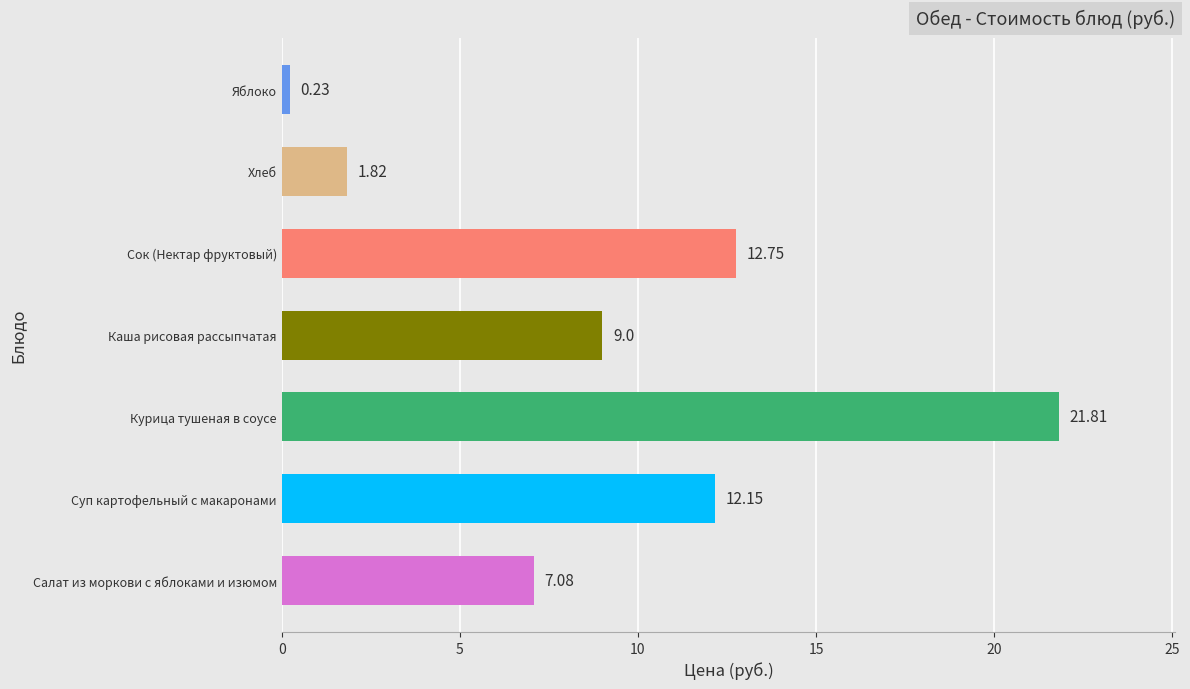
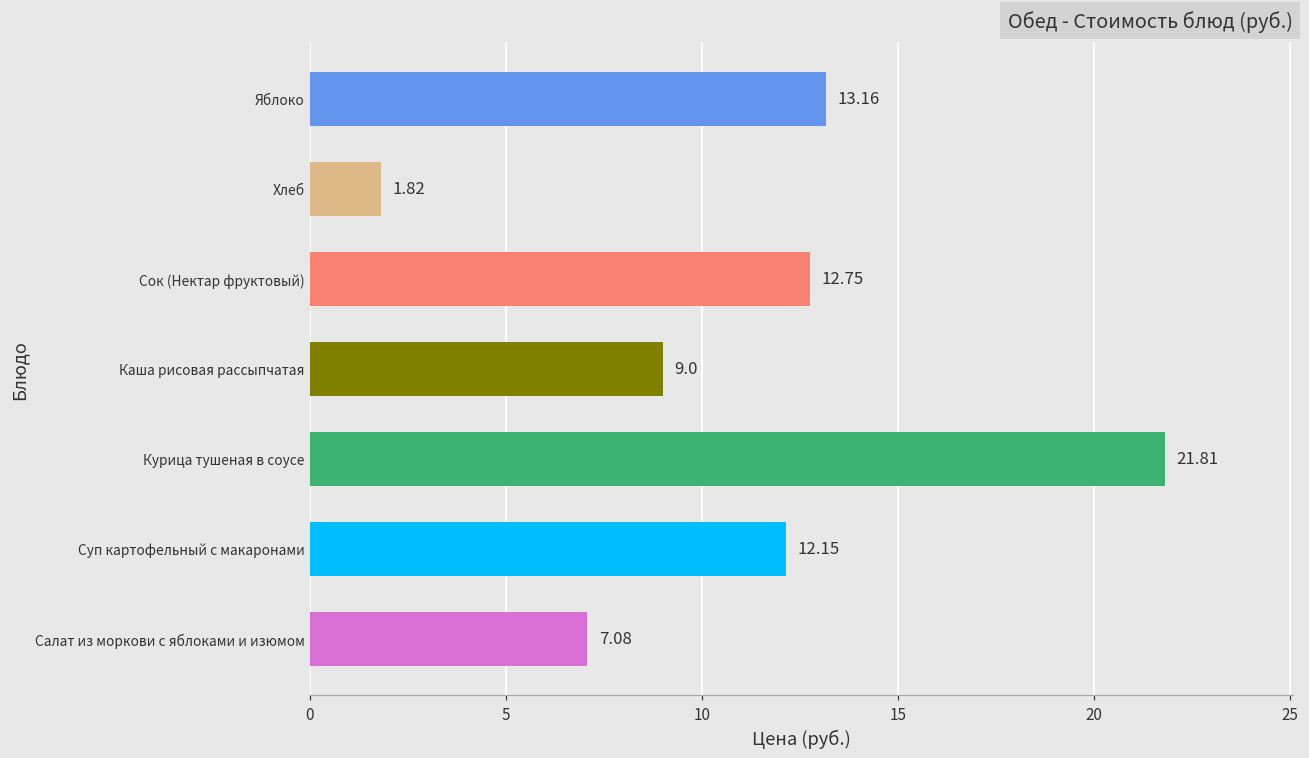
  {
-   "Яблоко": 0.23,
+   "Яблоко": 13.16,
    "Хлеб": 1.82,
    "Сок (Нектар фруктовый)": 12.75,
    "Каша рисовая рассыпчатая": 9.0,
    "Курица тушеная в соусе": 21.81,
    "Суп картофельный с макаронами": 12.15,
    "Салат из моркови с яблоками и изюмом": 7.08
  }
